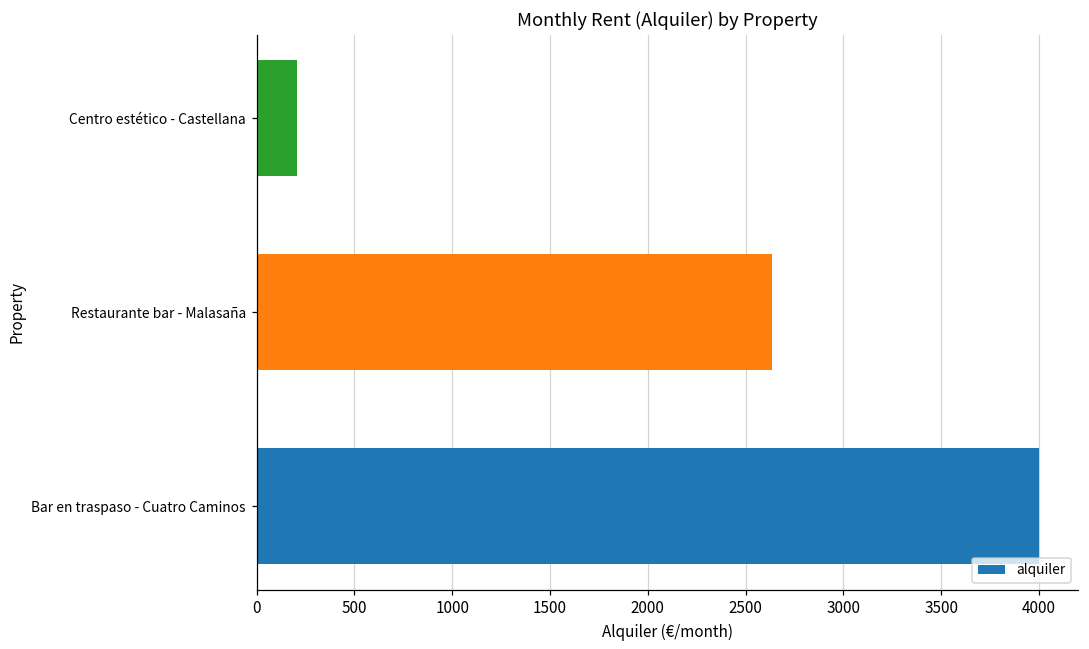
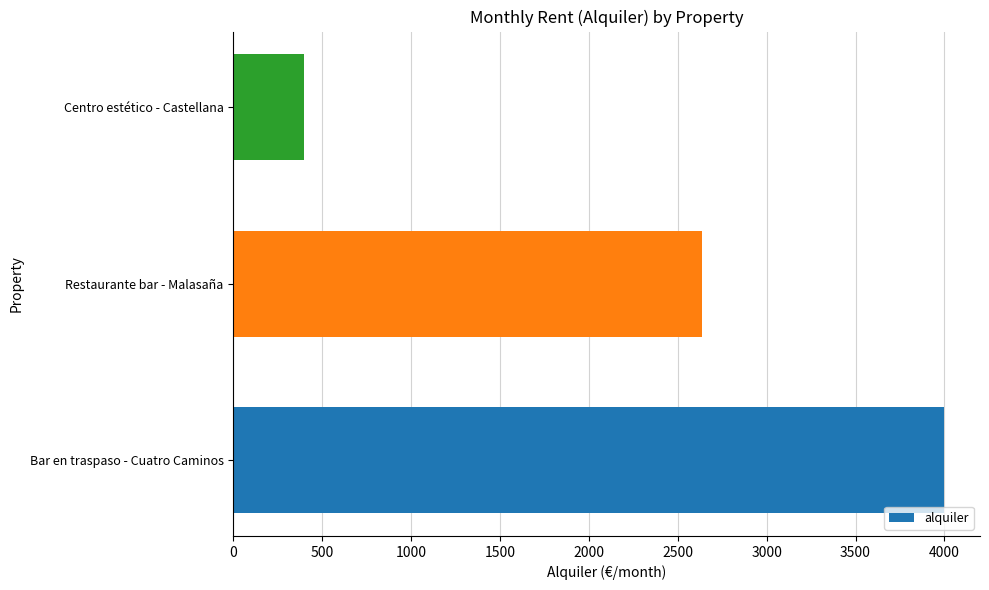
  {
-   "Centro estético - Castellana": 210,
+   "Centro estético - Castellana": 400,
    "Restaurante bar - Malasaña": 2640,
    "Bar en traspaso - Cuatro Caminos": 4000
  }
